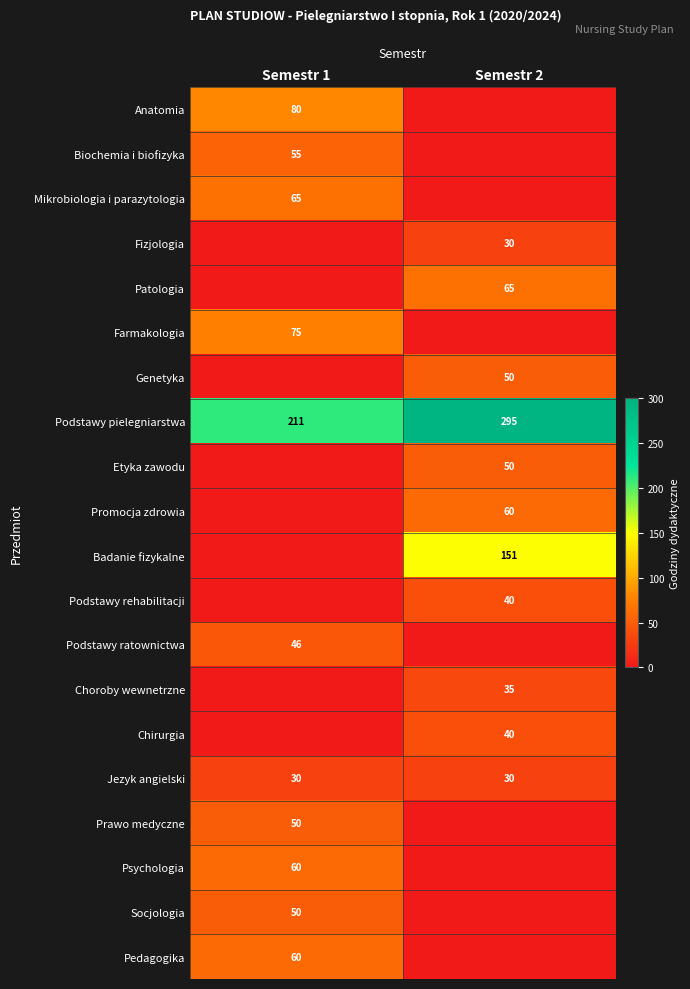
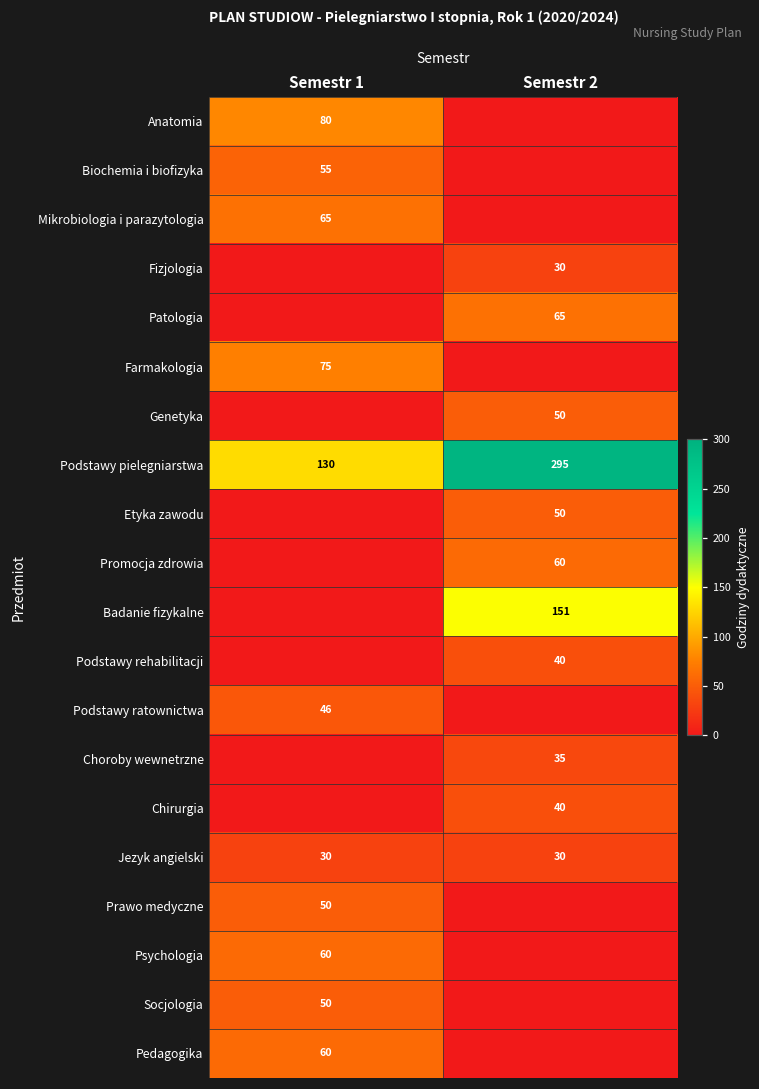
  {
    "Anatomia": {
      "Semestr 1": 80
    },
    "Biochemia i biofizyka": {
      "Semestr 1": 55
    },
    "Mikrobiologia i parazytologia": {
      "Semestr 1": 65
    },
    "Fizjologia": {
      "Semestr 2": 30
    },
    "Patologia": {
      "Semestr 2": 65
    },
    "Farmakologia": {
      "Semestr 1": 75
    },
    "Genetyka": {
      "Semestr 2": 50
    },
    "Podstawy pielegniarstwa": {
-     "Semestr 1": 211,
+     "Semestr 1": 130,
      "Semestr 2": 295
    },
    "Etyka zawodu": {
      "Semestr 2": 50
    },
    "Promocja zdrowia": {
      "Semestr 2": 60
    },
    "Badanie fizykalne": {
      "Semestr 2": 151
    },
    "Podstawy rehabilitacji": {
      "Semestr 2": 40
    },
    "Podstawy ratownictwa": {
      "Semestr 1": 46
    },
    "Choroby wewnetrzne": {
      "Semestr 2": 35
    },
    "Chirurgia": {
      "Semestr 2": 40
    },
    "Jezyk angielski": {
      "Semestr 1": 30,
      "Semestr 2": 30
    },
    "Prawo medyczne": {
      "Semestr 1": 50
    },
    "Psychologia": {
      "Semestr 1": 60
    },
    "Socjologia": {
      "Semestr 1": 50
    },
    "Pedagogika": {
      "Semestr 1": 60
    }
  }
